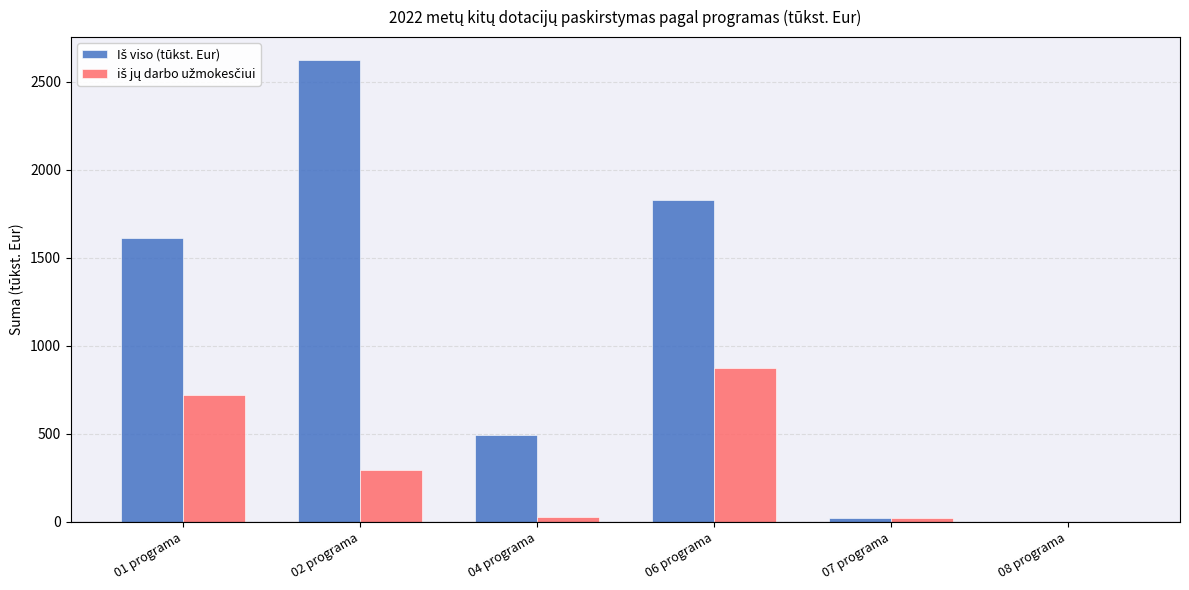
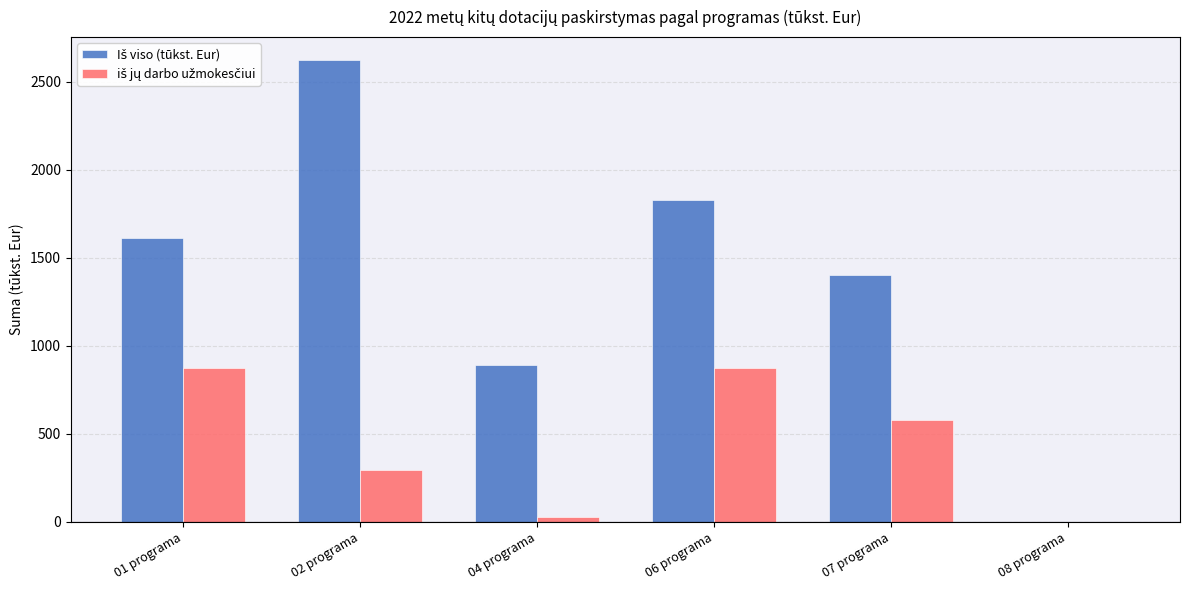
  {
    "Iš viso (tūkst. Eur)": {
      "01 programa": 1610,
      "02 programa": 2620,
-     "04 programa": 500,
+     "04 programa": 890,
      "06 programa": 1830,
-     "07 programa": 20,
+     "07 programa": 1400,
      "08 programa": 0
    },
    "iš jų darbo užmokesčiui": {
-     "01 programa": 720,
+     "01 programa": 880,
      "02 programa": 290,
      "04 programa": 30,
      "06 programa": 870,
-     "07 programa": 20,
+     "07 programa": 580,
      "08 programa": 0
    }
  }
